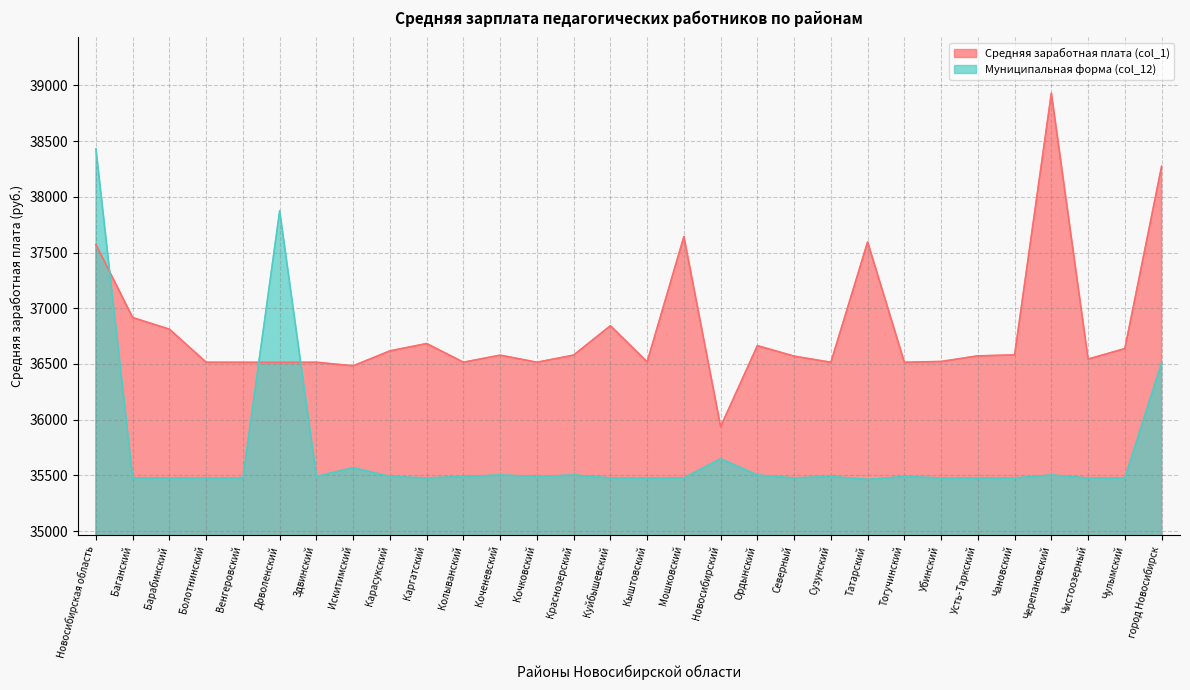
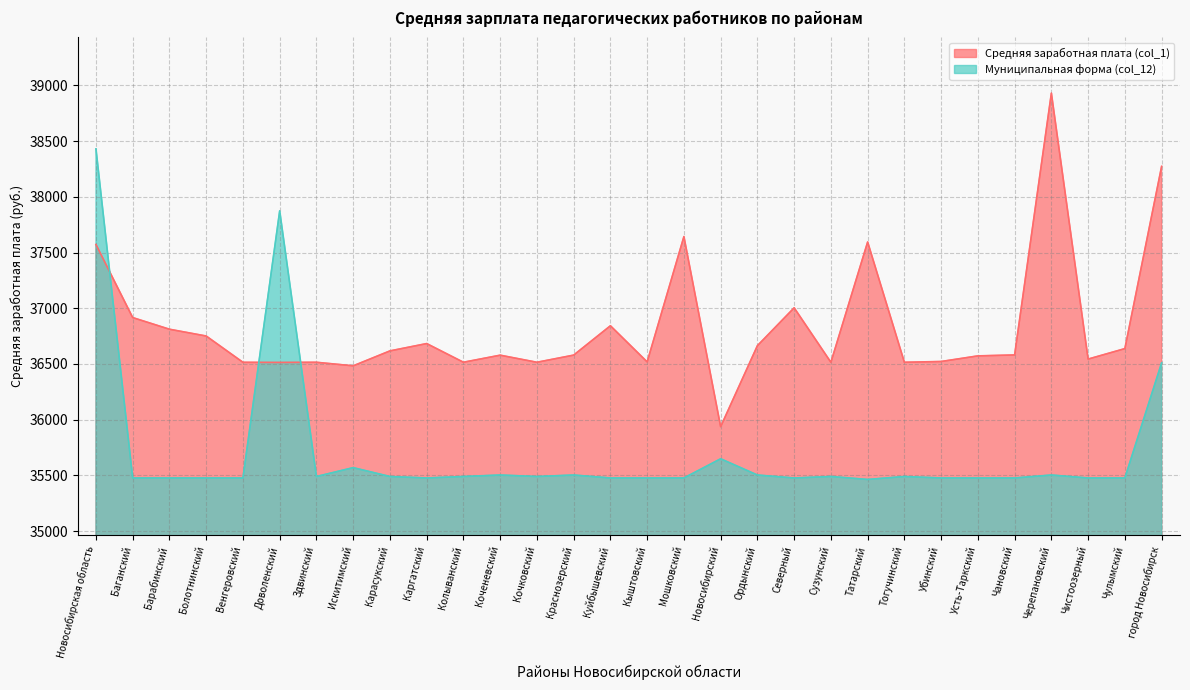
  {
    "Средняя заработная плата (col_1)": {
      "Новосибирская область": 37570,
      "Баганский": 36920,
      "Барабинский": 36810,
-     "Болотнинский": 36520,
+     "Болотнинский": 36750,
      "Венгеровский": 36520,
      "Доволенский": 36510,
      "Здвинский": 36520,
      "Искитимский": 36480,
      "Карасукский": 36620,
      "Каргатский": 36680,
      "Колыванский": 36520,
      "Коченевский": 36580,
      "Кочковский": 36520,
      "Краснозерский": 36580,
      "Куйбышевский": 36840,
      "Кыштовский": 36520,
      "Мошковский": 37640,
      "Новосибирский": 35940,
      "Ордынский": 36660,
-     "Северный": 36570,
+     "Северный": 37000,
      "Сузунский": 36520,
      "Татарский": 37590,
      "Тогучинский": 36520,
      "Убинский": 36520,
      "Усть-Таркский": 36570,
      "Чановский": 36580,
      "Черепановский": 38930,
      "Чистоозерный": 36540,
      "Чулымский": 36640,
      "город Новосибирск": 38270
    },
    "Муниципальная форма (col_12)": {
      "Новосибирская область": 38430,
      "Баганский": 35480,
      "Барабинский": 35480,
      "Болотнинский": 35480,
      "Венгеровский": 35480,
      "Доволенский": 37870,
      "Здвинский": 35490,
      "Искитимский": 35570,
      "Карасукский": 35490,
      "Каргатский": 35480,
      "Колыванский": 35490,
      "Коченевский": 35500,
      "Кочковский": 35490,
      "Краснозерский": 35500,
      "Куйбышевский": 35480,
      "Кыштовский": 35480,
      "Мошковский": 35480,
      "Новосибирский": 35650,
      "Ордынский": 35500,
      "Северный": 35480,
      "Сузунский": 35490,
      "Татарский": 35460,
      "Тогучинский": 35490,
      "Убинский": 35480,
      "Усть-Таркский": 35480,
      "Чановский": 35480,
      "Черепановский": 35500,
      "Чистоозерный": 35480,
      "Чулымский": 35480,
      "город Новосибирск": 36510
    }
  }
